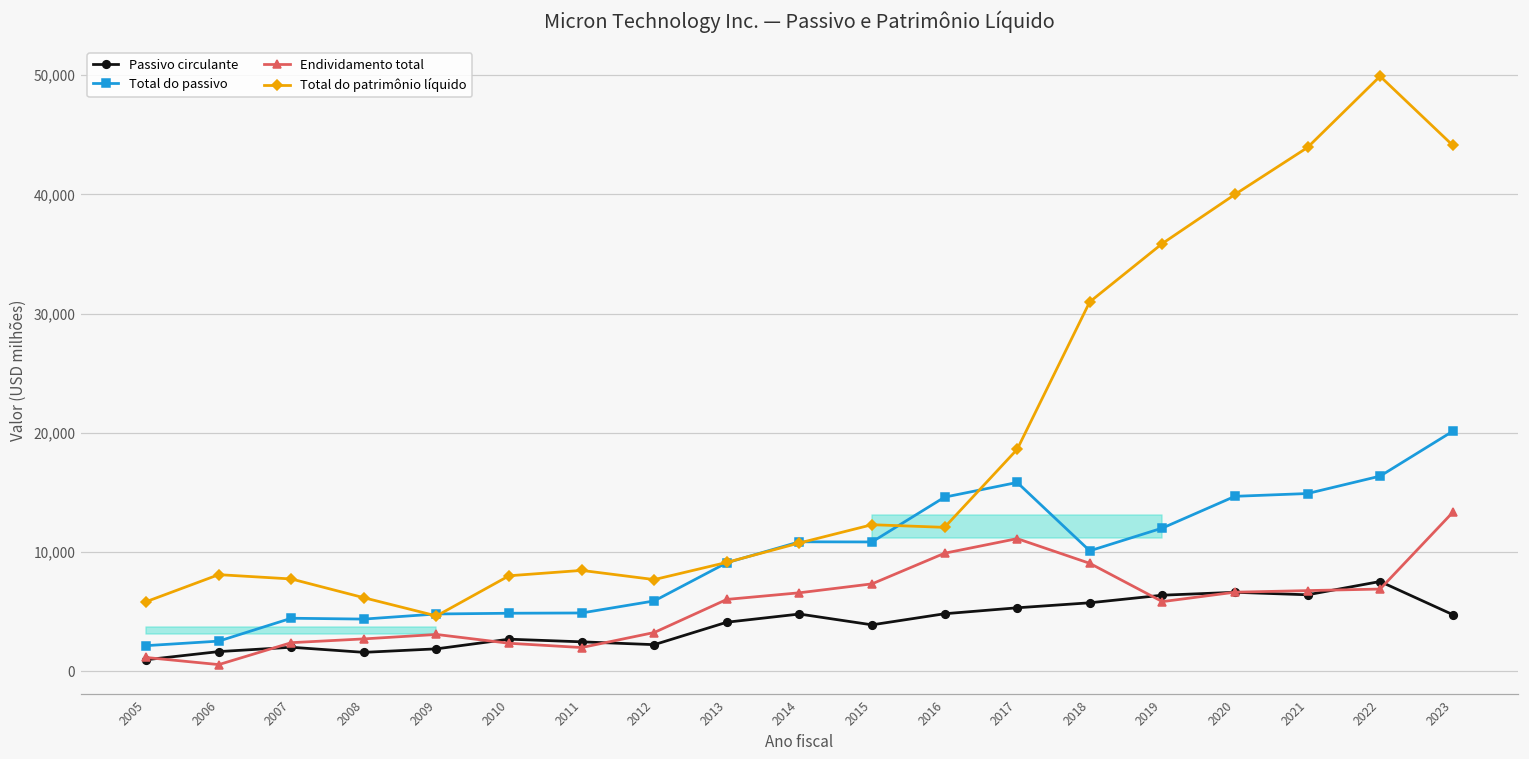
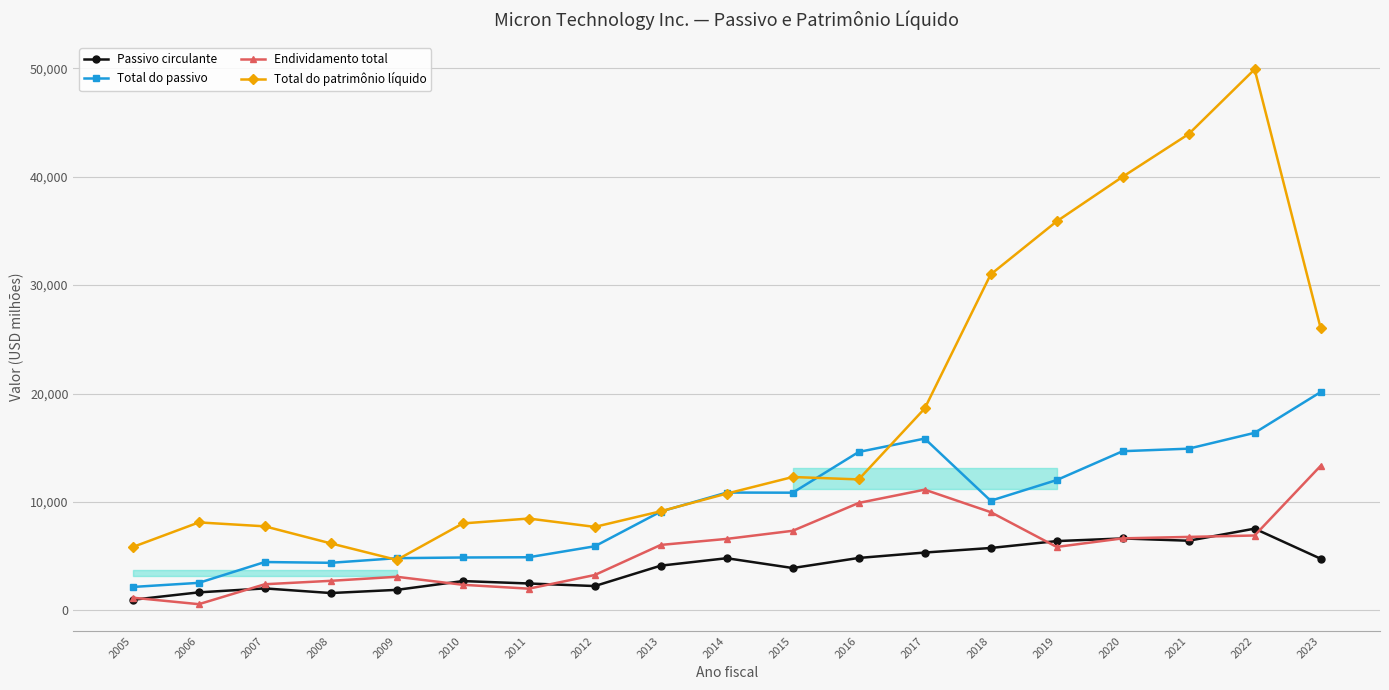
  {
    "Passivo circulante": {
      "2006": "1,700",
      "2007": "2,000",
      "2008": "1,600",
      "2009": "1,900",
      "2010": "2,700",
      "2011": "2,500",
      "2012": "2,200",
      "2013": "4,100",
      "2014": "4,800",
      "2015": "3,900",
      "2016": "4,800",
      "2017": "5,300",
      "2018": "5,800",
      "2019": "6,400",
      "2021": "6,400",
      "2022": "7,500",
      "2023": "4,800"
    },
    "Total do passivo": {
      "2005": "2,200",
      "2006": "2,500",
      "2007": "4,500",
      "2008": "4,400",
      "2010": "4,900",
      "2011": "4,900",
      "2012": "5,900",
      "2015": "10,900",
      "2016": "14,600",
      "2017": "15,800",
      "2018": "10,100",
      "2019": "12,000",
      "2020": "14,700",
      "2021": "14,900",
      "2022": "16,400",
      "2023": "20,100"
    },
    "Endividamento total": {
      "2006": "600",
      "2007": "2,400",
      "2008": "2,700",
      "2009": "3,100",
      "2010": "2,400",
      "2011": "2,000",
      "2012": "3,300",
      "2013": "6,000",
      "2014": "6,600",
      "2015": "7,300",
      "2016": "9,900",
      "2017": "11,100",
      "2018": "9,100",
      "2019": "5,900",
      "2021": "6,800",
      "2022": "6,900",
      "2023": "13,300"
    },
    "Total do patrimônio líquido": {
      "2005": "5,800",
      "2006": "8,100",
      "2007": "7,800",
      "2008": "6,200",
      "2010": "8,000",
      "2011": "8,500",
      "2012": "7,700",
      "2015": "12,300",
      "2016": "12,100",
      "2017": "18,600",
      "2018": "31,000",
      "2019": "35,900",
      "2020": "40,000",
      "2021": "43,900",
      "2022": "49,900",
-     "2023": "44,100"
+     "2023": "26,000"
    }
  }
